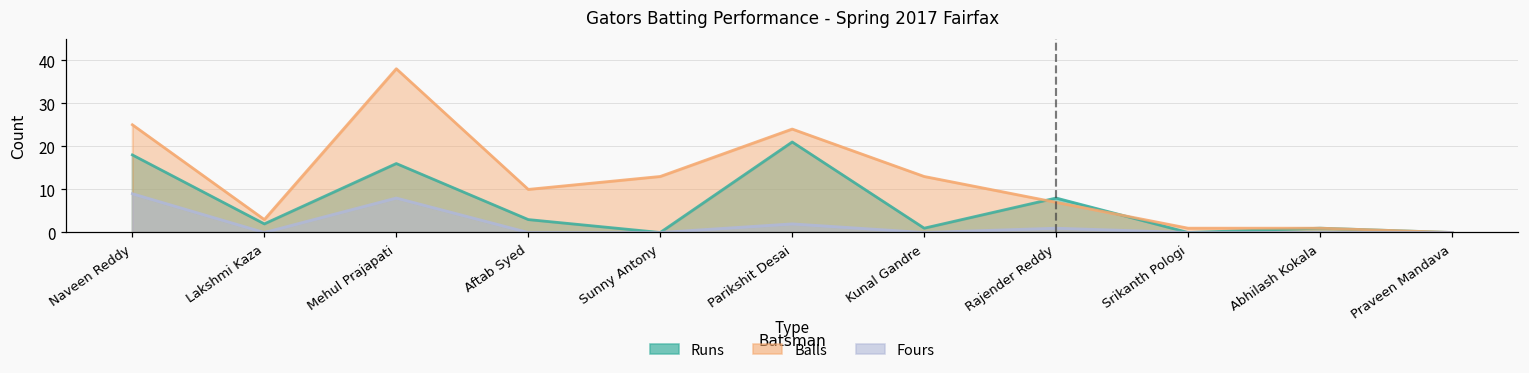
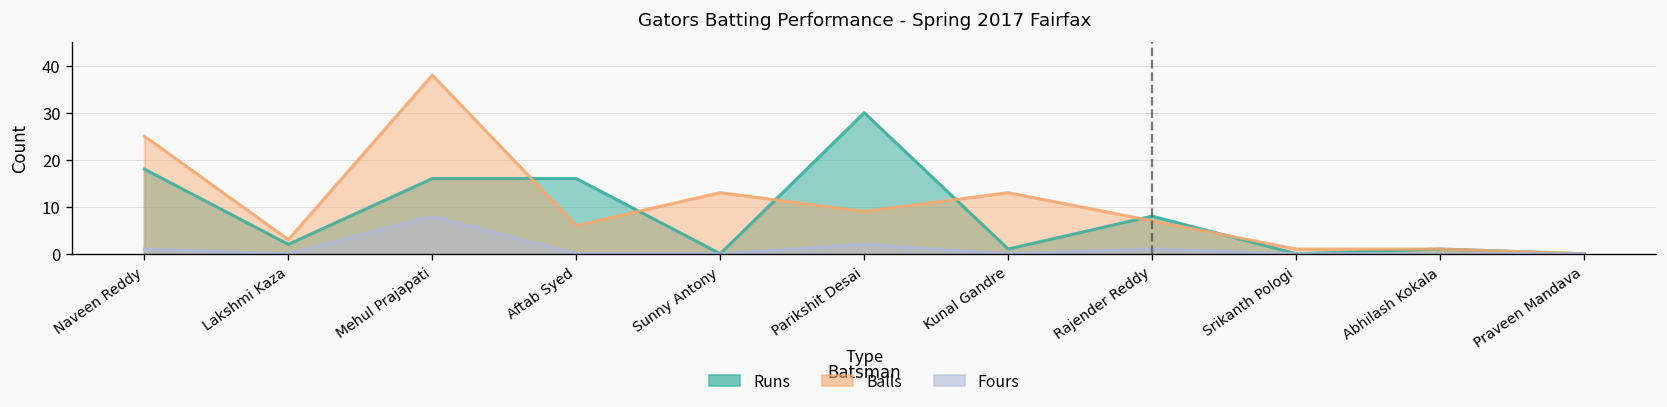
  {
    "Runs": {
      "Naveen Reddy": 18,
      "Lakshmi Kaza": 2,
      "Mehul Prajapati": 16,
-     "Aftab Syed": 3,
-     "Parikshit Desai": 21,
+     "Aftab Syed": 16,
+     "Parikshit Desai": 30,
      "Kunal Gandre": 1,
      "Rajender Reddy": 8
    },
    "Balls": {
      "Naveen Reddy": 25,
      "Lakshmi Kaza": 3,
      "Mehul Prajapati": 38,
-     "Aftab Syed": 10,
+     "Aftab Syed": 6,
      "Sunny Antony": 13,
-     "Parikshit Desai": 24,
+     "Parikshit Desai": 9,
      "Kunal Gandre": 13,
      "Rajender Reddy": 7,
      "Srikanth Pologi": 1
    },
    "Fours": {
-     "Naveen Reddy": 9,
+     "Naveen Reddy": 1,
      "Lakshmi Kaza": 0,
      "Mehul Prajapati": 8,
      "Aftab Syed": 0,
      "Parikshit Desai": 2,
      "Kunal Gandre": 0,
      "Rajender Reddy": 1,
      "Abhilash Kokala": 0
    }
  }
